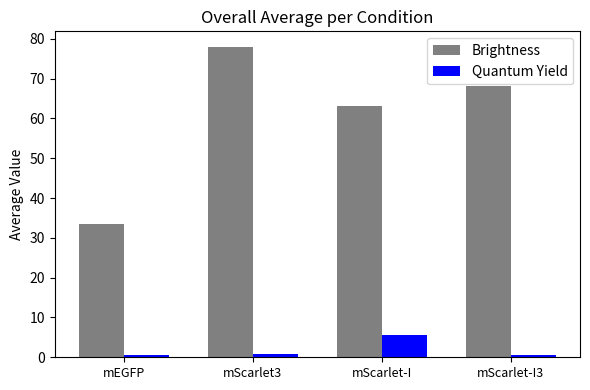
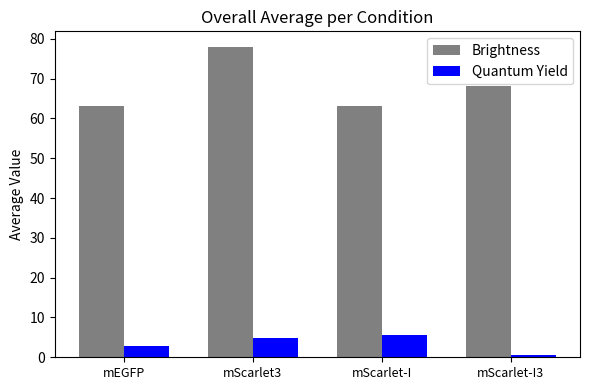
  {
    "Brightness": {
-     "mEGFP": 34,
+     "mEGFP": 63,
      "mScarlet3": 78,
      "mScarlet-I": 63,
      "mScarlet-I3": 68
    },
    "Quantum Yield": {
-     "mEGFP": 1,
-     "mScarlet3": 1,
+     "mEGFP": 3,
+     "mScarlet3": 5,
      "mScarlet-I": 6,
      "mScarlet-I3": 1
    }
  }
